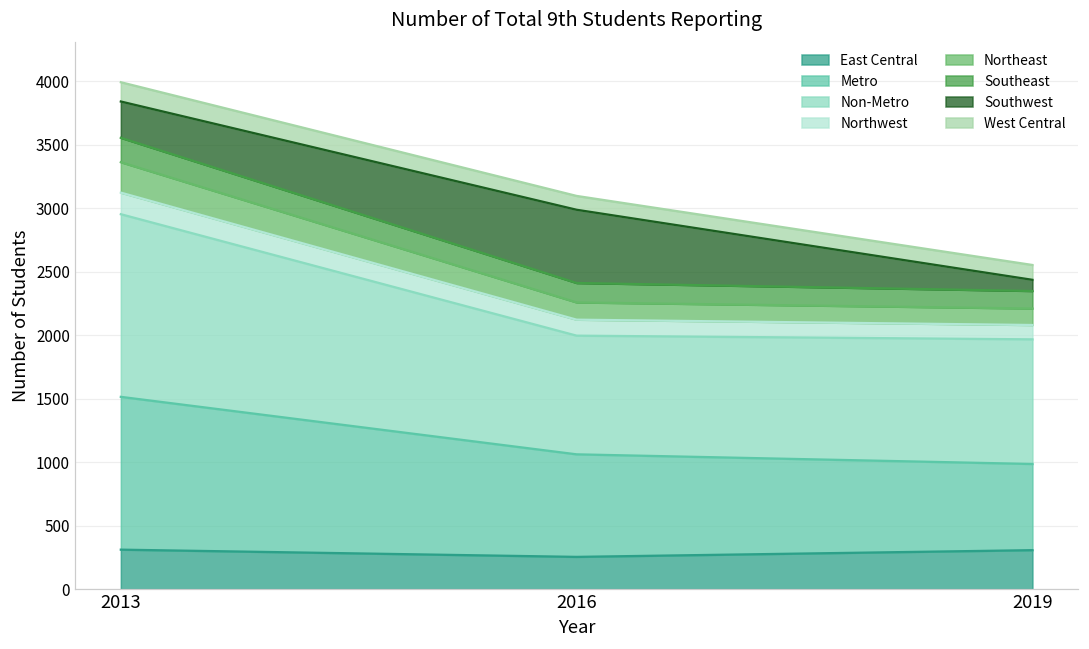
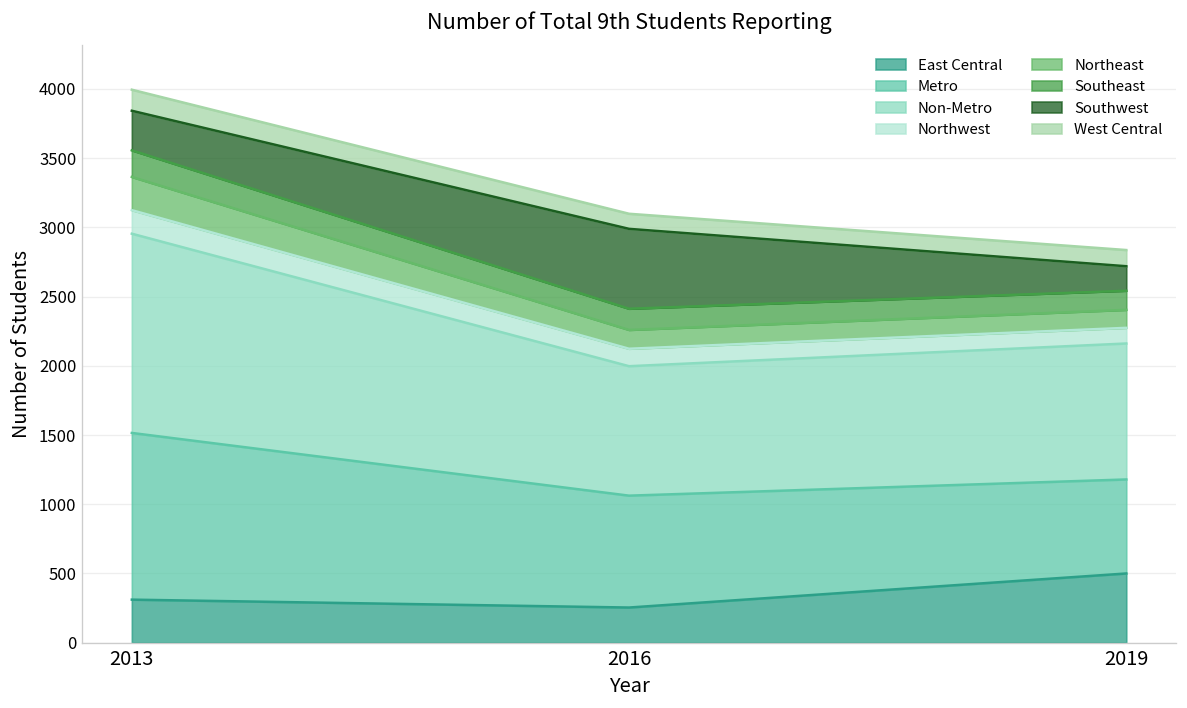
  {
    "East Central": {
      "2013": 310,
      "2016": 250,
-     "2019": 310
+     "2019": 500
    },
    "Southwest": {
      "2013": 290,
      "2016": 580,
-     "2019": 90
+     "2019": 180
    }
  }
